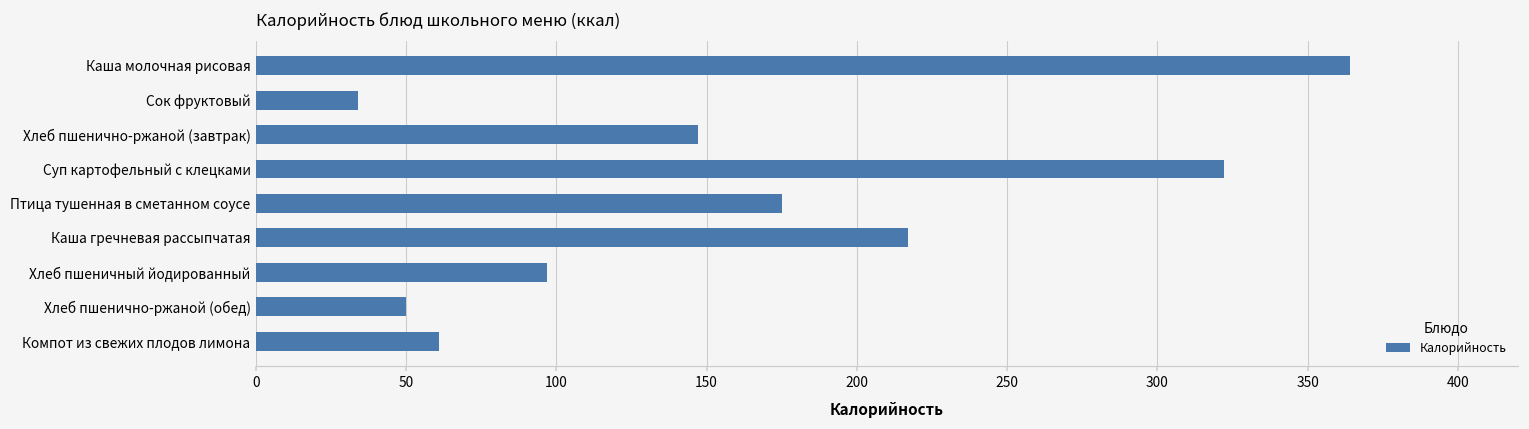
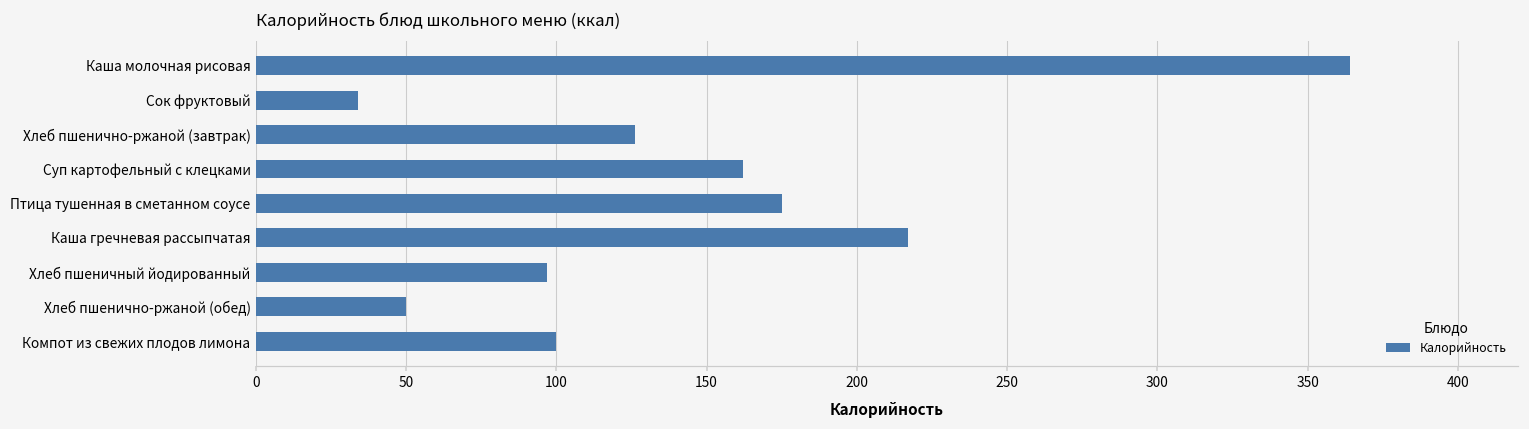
  {
    "Каша молочная рисовая": 364,
    "Сок фруктовый": 34,
-   "Хлеб пшенично-ржаной (завтрак)": 147,
-   "Суп картофельный с клецками": 322,
+   "Хлеб пшенично-ржаной (завтрак)": 126,
+   "Суп картофельный с клецками": 162,
    "Птица тушенная в сметанном соусе": 175,
    "Каша гречневая рассыпчатая": 217,
    "Хлеб пшеничный йодированный": 97,
    "Хлеб пшенично-ржаной (обед)": 50,
-   "Компот из свежих плодов лимона": 61
+   "Компот из свежих плодов лимона": 100
  }
